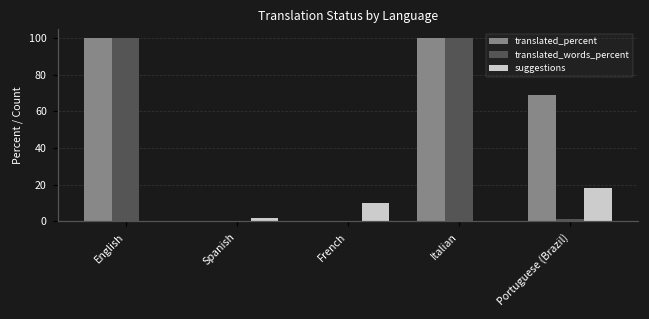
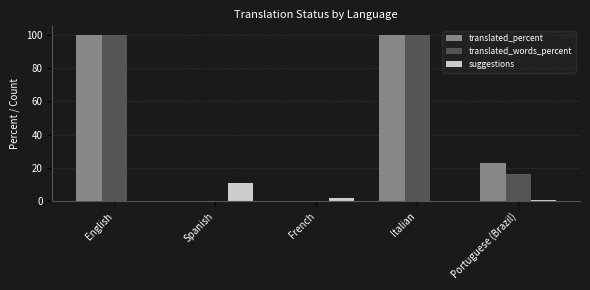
  {
    "translated_percent": {
      "English": 100,
      "Spanish": 0,
      "French": 0,
      "Italian": 100,
-     "Portuguese (Brazil)": 69
+     "Portuguese (Brazil)": 23
    },
    "translated_words_percent": {
      "English": 100,
      "Spanish": 0,
      "French": 0,
      "Italian": 100,
-     "Portuguese (Brazil)": 1
+     "Portuguese (Brazil)": 17
    },
    "suggestions": {
      "English": 0,
-     "Spanish": 2,
-     "French": 10,
+     "Spanish": 11,
+     "French": 2,
      "Italian": 0,
-     "Portuguese (Brazil)": 18
+     "Portuguese (Brazil)": 1
    }
  }
